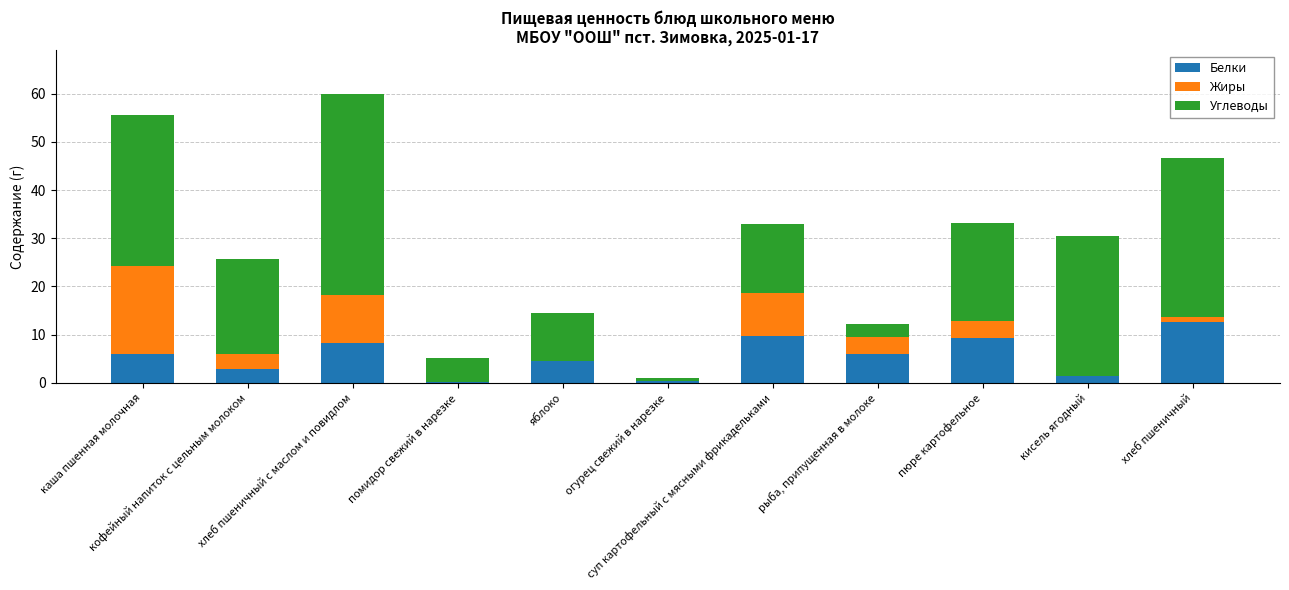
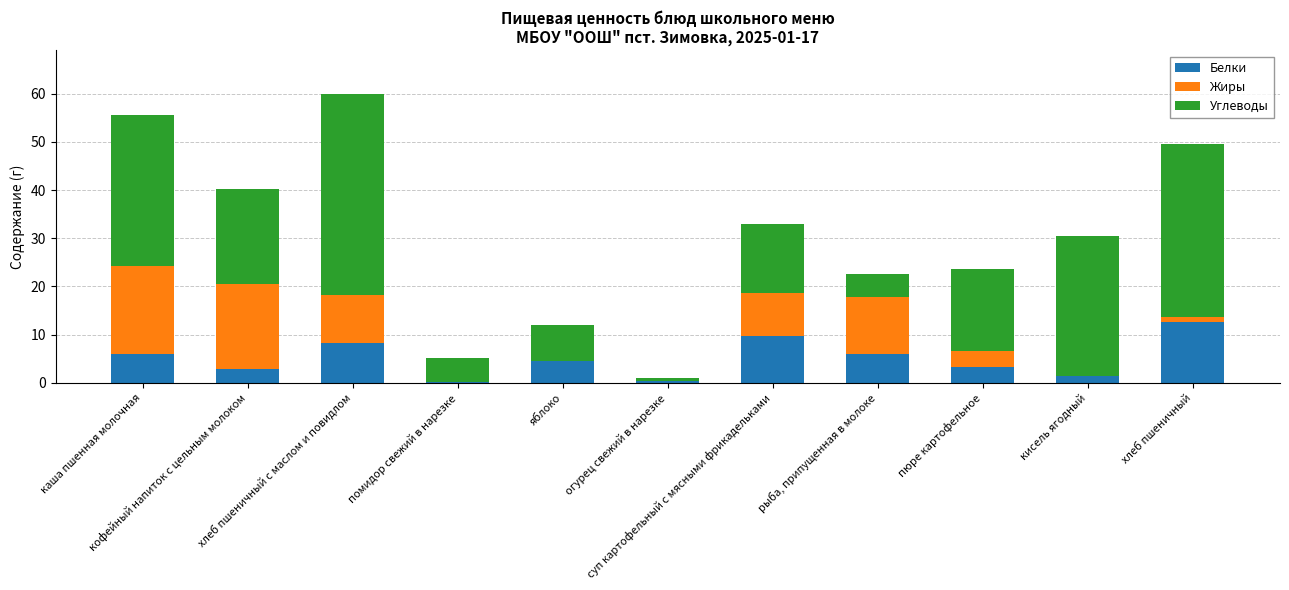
  {
    "Белки": {
      "каша пшенная молочная": 6,
      "кофейный напиток с цельным молоком": 3,
      "хлеб пшеничный с маслом и повидлом": 8,
      "яблоко": 4,
      "суп картофельный с мясными фрикадельками": 10,
      "рыба, припущенная в молоке": 6,
-     "пюре картофельное": 9,
+     "пюре картофельное": 3,
      "кисель ягодный": 1,
      "хлеб пшеничный": 13
    },
    "Жиры": {
      "каша пшенная молочная": 18,
-     "кофейный напиток с цельным молоком": 3,
+     "кофейный напиток с цельным молоком": 18,
      "хлеб пшеничный с маслом и повидлом": 10,
      "помидор свежий в нарезке": 0,
      "яблоко": 0,
      "огурец свежий в нарезке": 0,
      "суп картофельный с мясными фрикадельками": 9,
-     "рыба, припущенная в молоке": 3,
+     "рыба, припущенная в молоке": 12,
      "пюре картофельное": 3,
      "кисель ягодный": 0,
      "хлеб пшеничный": 1
    },
    "Углеводы": {
      "каша пшенная молочная": 31,
      "кофейный напиток с цельным молоком": 20,
      "хлеб пшеничный с маслом и повидлом": 42,
      "помидор свежий в нарезке": 5,
-     "яблоко": 10,
+     "яблоко": 8,
      "огурец свежий в нарезке": 1,
      "суп картофельный с мясными фрикадельками": 14,
-     "рыба, припущенная в молоке": 3,
-     "пюре картофельное": 20,
+     "рыба, припущенная в молоке": 5,
+     "пюре картофельное": 17,
      "кисель ягодный": 29,
-     "хлеб пшеничный": 33
+     "хлеб пшеничный": 36
    }
  }
